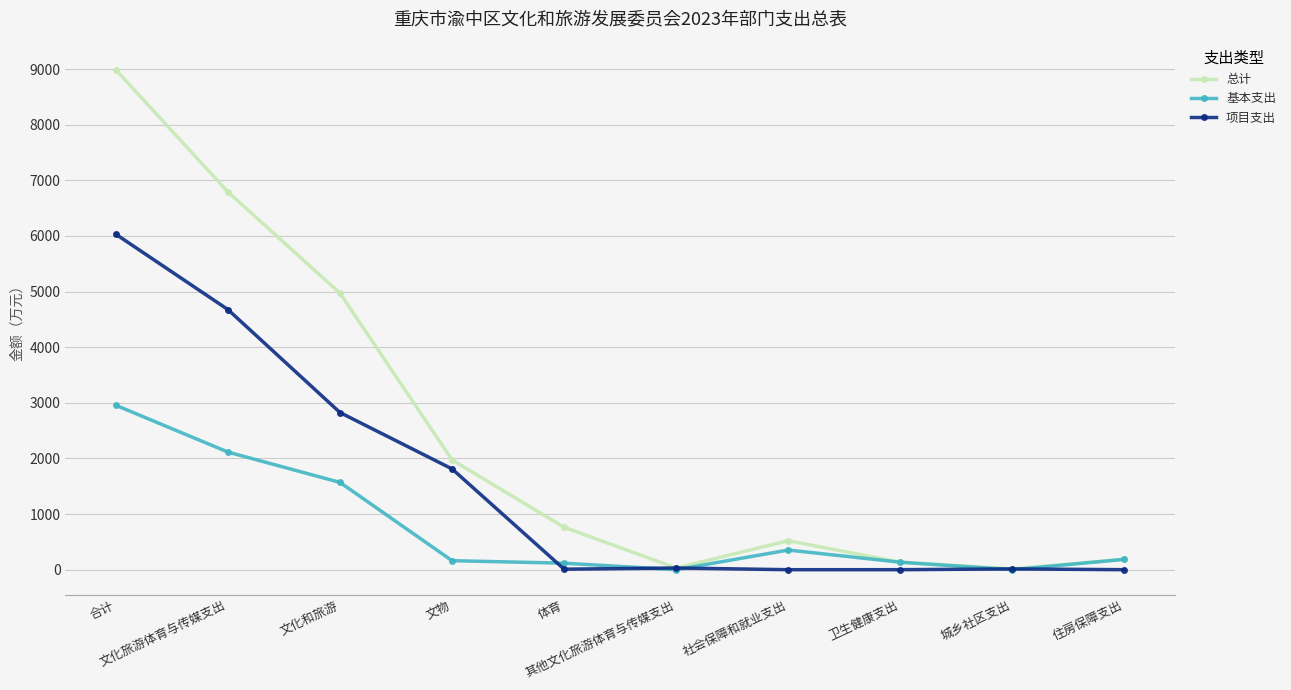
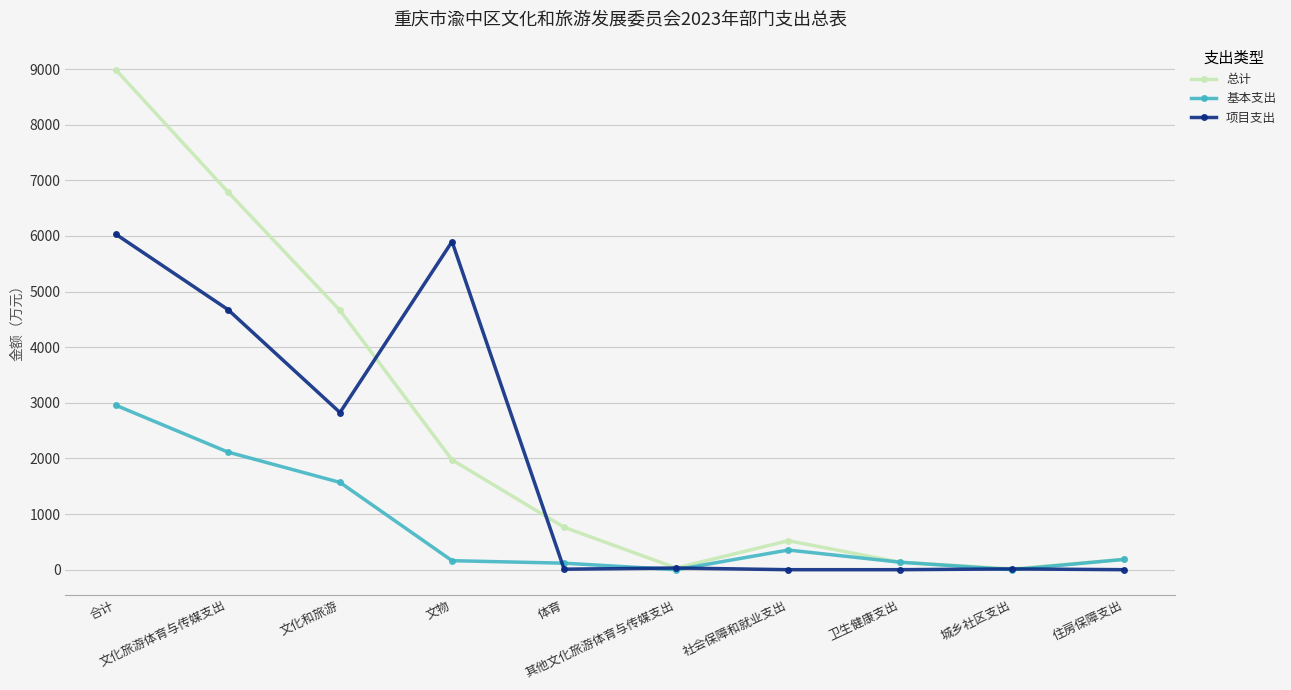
  {
    "总计": {
      "合计": 9000,
      "文化旅游体育与传媒支出": 6800,
-     "文化和旅游": 5000,
+     "文化和旅游": 4700,
      "文物": 2000,
      "体育": 800,
      "社会保障和就业支出": 500
    },
    "基本支出": {
      "合计": 3000,
      "文化旅游体育与传媒支出": 2100,
      "文化和旅游": 1600,
      "文物": 200,
      "体育": 100,
      "社会保障和就业支出": 400
    },
    "项目支出": {
      "合计": 6000,
      "文化旅游体育与传媒支出": 4700,
      "文化和旅游": 2800,
-     "文物": 1800,
+     "文物": 5900,
      "体育": 0,
      "社会保障和就业支出": 0,
      "卫生健康支出": 0,
      "住房保障支出": 0
    }
  }
